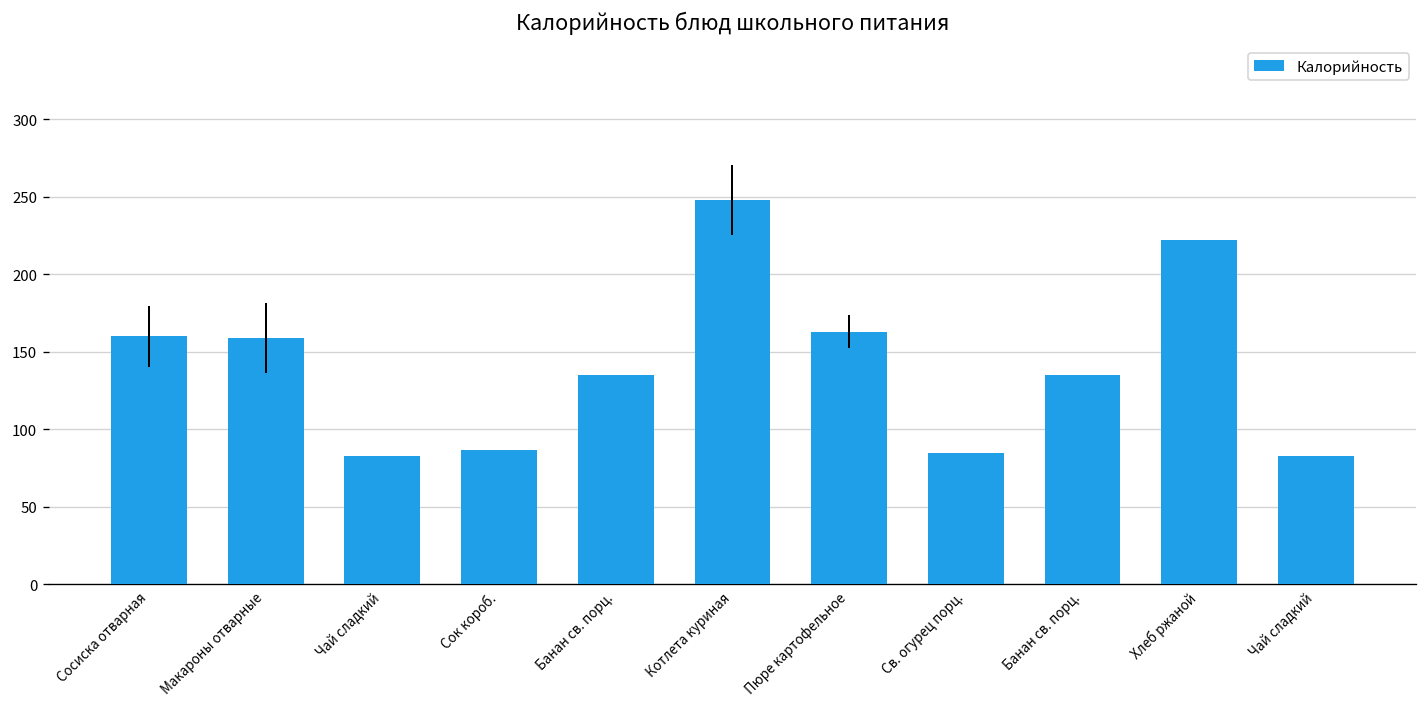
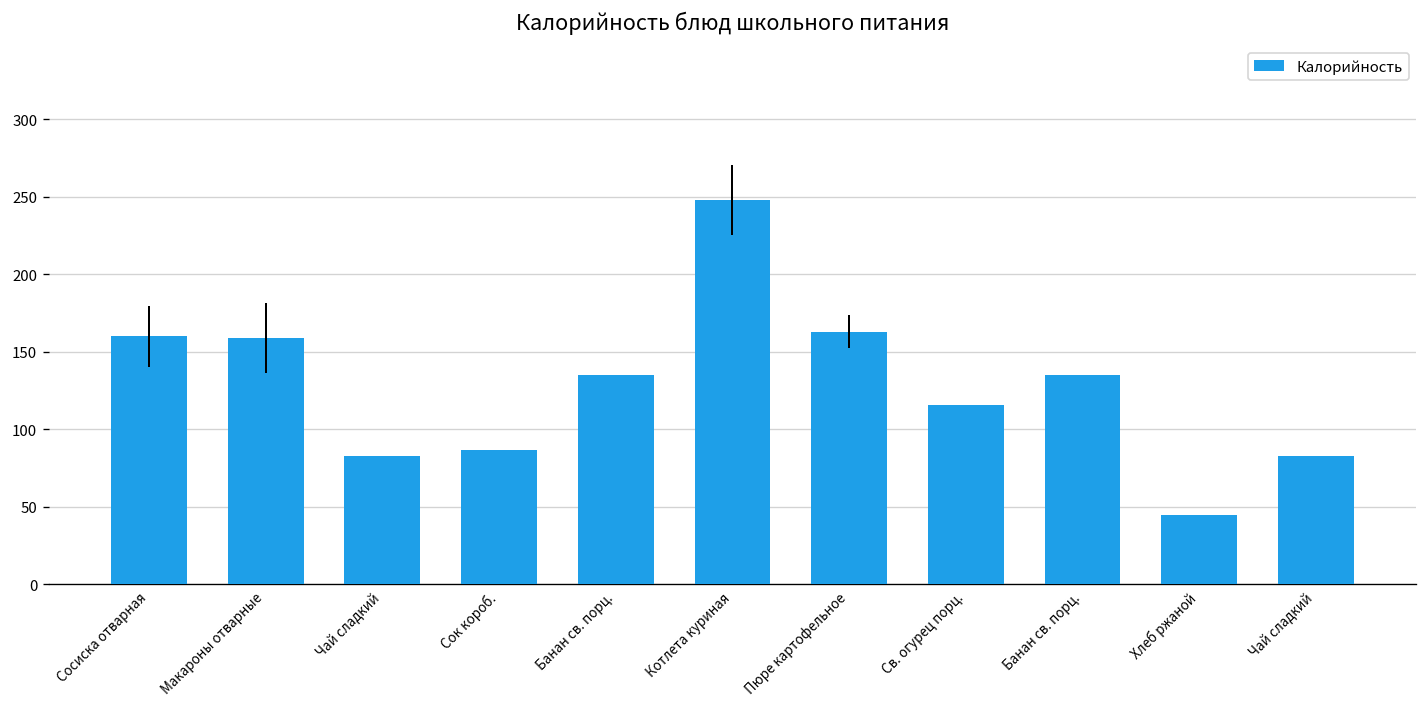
  {
    "Сосиска отварная": 160,
    "Макароны отварные": 159,
    "Сок короб.": 87,
    "Котлета куриная": 248,
    "Пюре картофельное": 163,
-   "Св. огурец порц.": 85,
-   "Хлеб ржаной": 222
+   "Св. огурец порц.": 116,
+   "Хлеб ржаной": 45
  }
